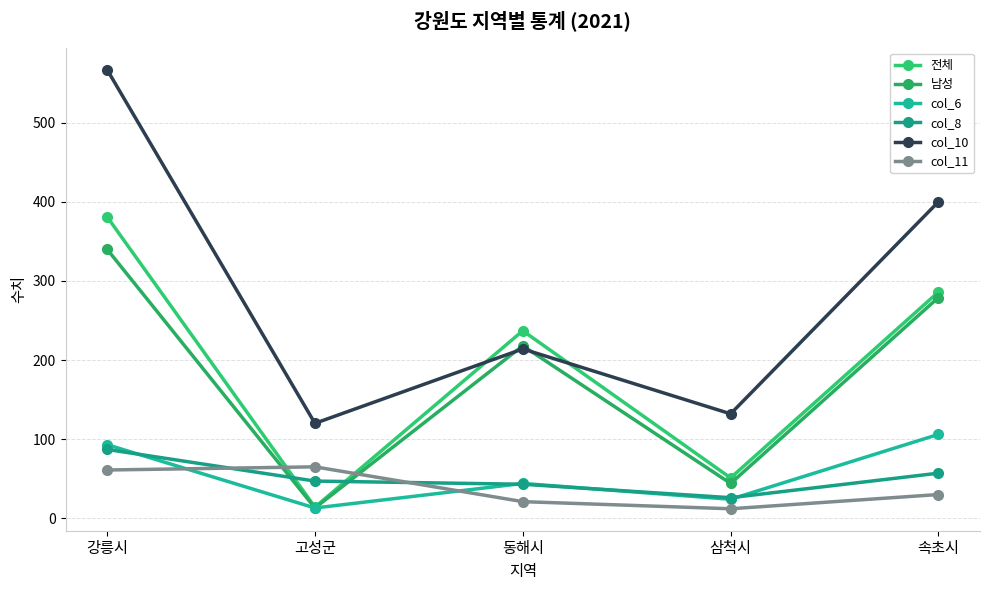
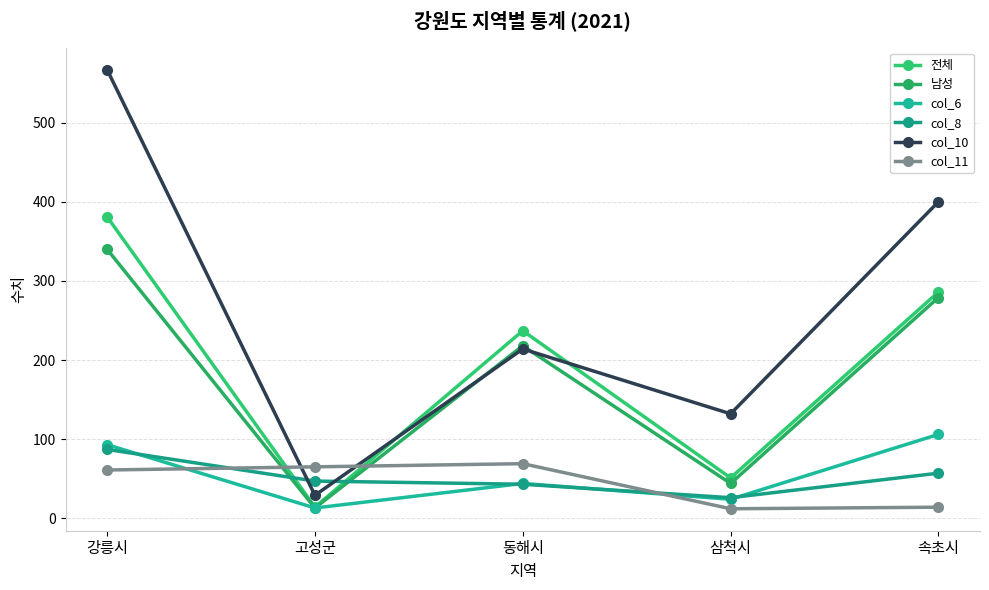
  {
    "col_10": {
      "강릉시": 570,
-     "고성군": 120,
+     "고성군": 30,
      "동해시": 210,
      "삼척시": 130,
      "속초시": 400
    },
    "col_11": {
      "강릉시": 60,
      "고성군": 70,
-     "동해시": 20,
+     "동해시": 70,
      "삼척시": 10,
-     "속초시": 30
+     "속초시": 10
    }
  }
